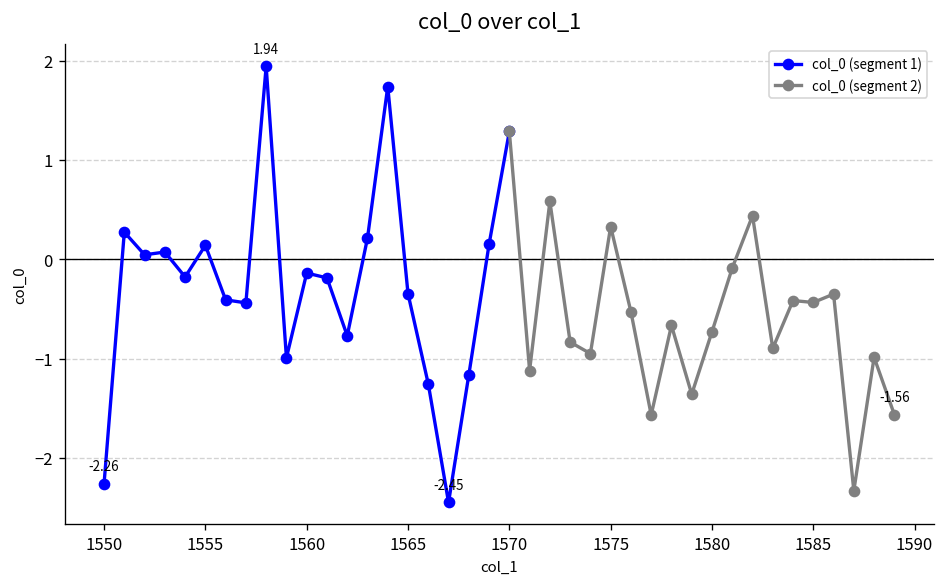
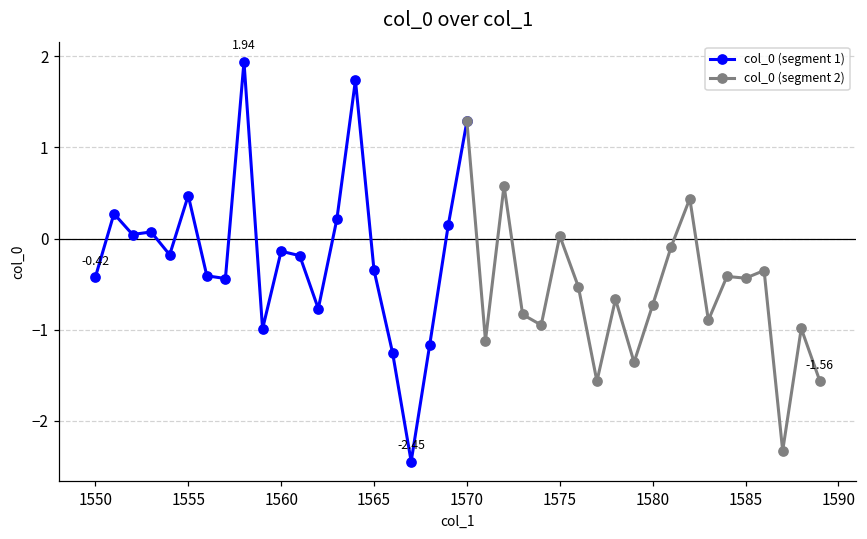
  {
    "col_0 (segment 1)": {
-     "1550": -2.26,
-     "1555": 0.1
+     "1550": -0.42,
+     "1555": 0.5
    },
    "col_0 (segment 2)": {
-     "1575": 0.3,
+     "1575": 0.0,
      "1580": -0.7,
      "1585": -0.4
    }
  }
